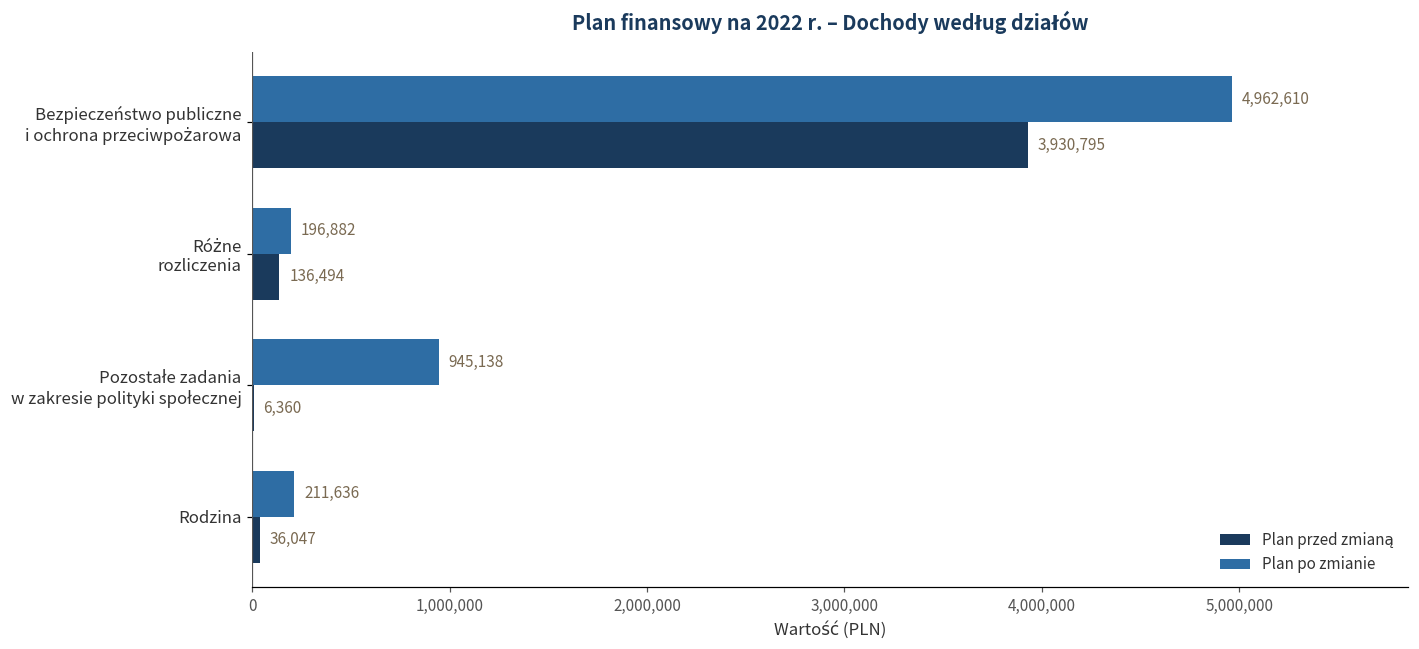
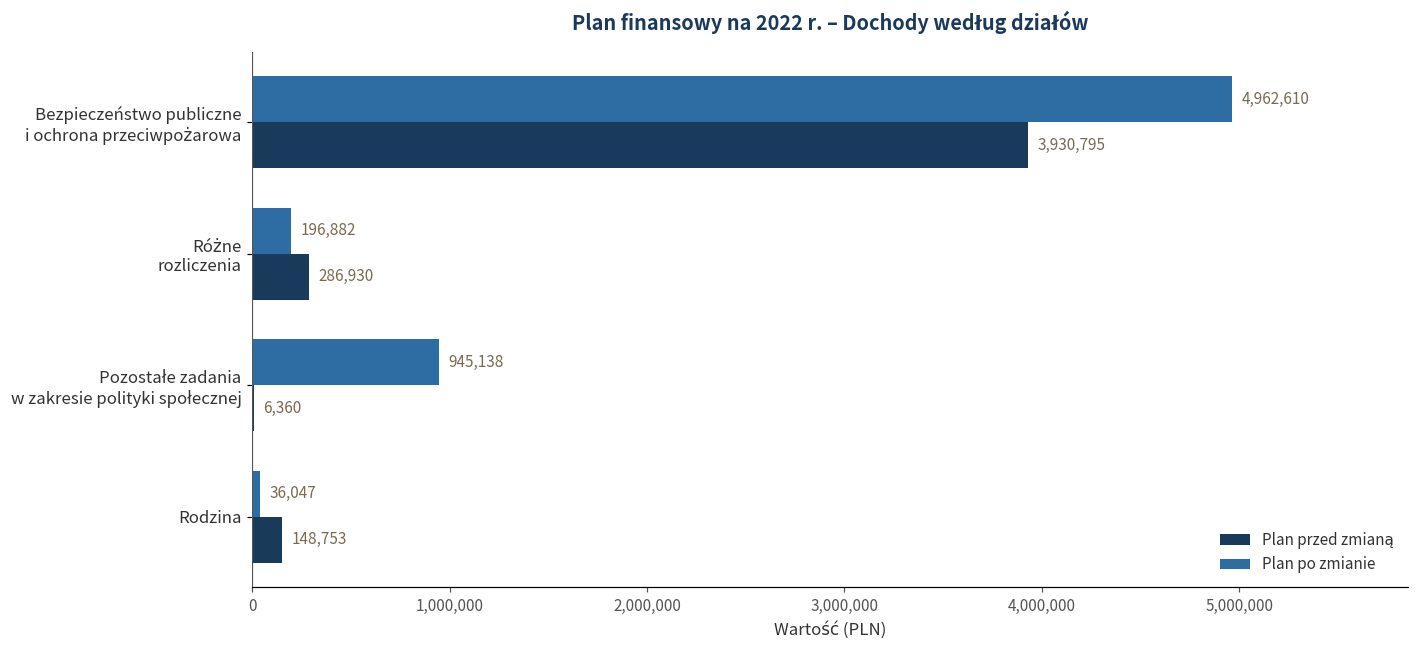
  {
    "Plan przed zmianą": {
      "Bezpieczeństwo publiczne i ochrona przeciwpożarowa": "3,930,795",
-     "Różne rozliczenia": "136,494",
+     "Różne rozliczenia": "286,930",
      "Pozostałe zadania w zakresie polityki społecznej": "6,360",
-     "Rodzina": "36,047"
+     "Rodzina": "148,753"
    },
    "Plan po zmianie": {
      "Bezpieczeństwo publiczne i ochrona przeciwpożarowa": "4,962,610",
      "Różne rozliczenia": "196,882",
      "Pozostałe zadania w zakresie polityki społecznej": "945,138",
-     "Rodzina": "211,636"
+     "Rodzina": "36,047"
    }
  }
